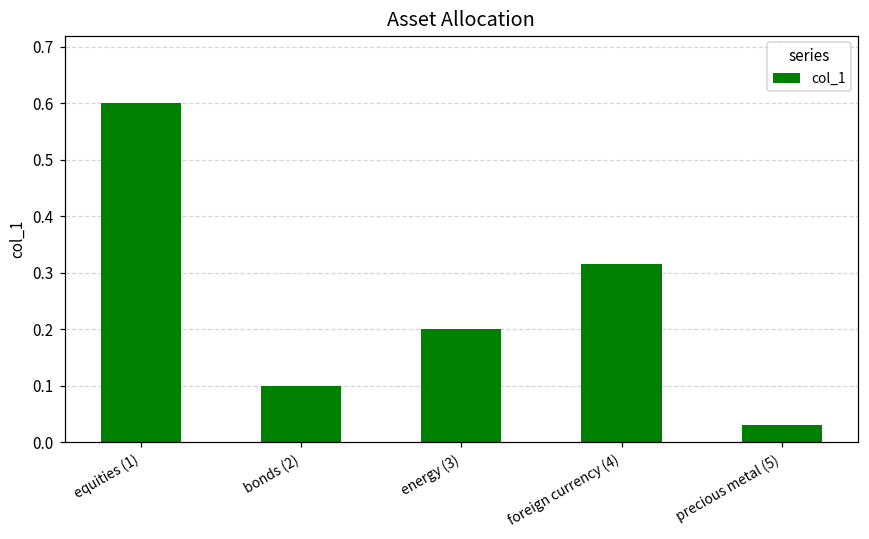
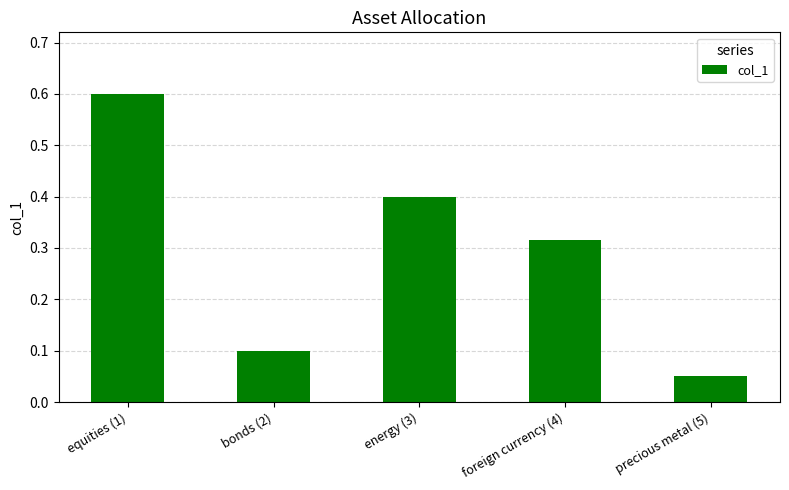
  {
    "equities (1)": 0.60,
    "bonds (2)": 0.10,
-   "energy (3)": 0.2,
+   "energy (3)": 0.4,
    "foreign currency (4)": 0.32,
-   "precious metal (5)": 0.03
+   "precious metal (5)": 0.05
  }
